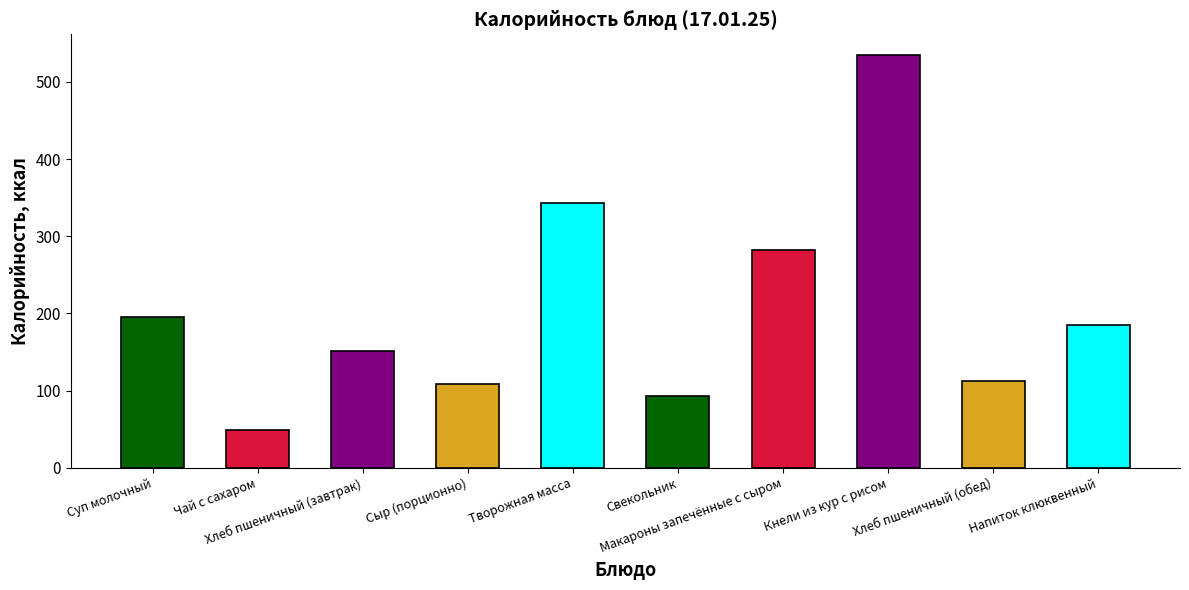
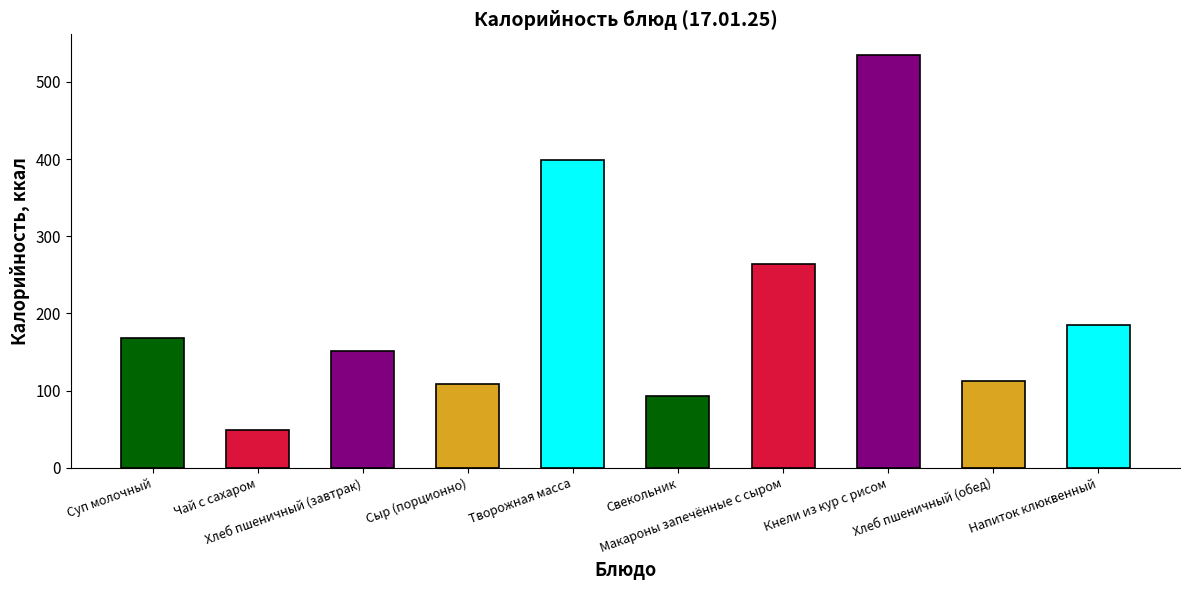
  {
-   "Суп молочный": 200,
+   "Суп молочный": 170,
    "Чай с сахаром": 50,
    "Хлеб пшеничный (завтрак)": 150,
    "Сыр (порционно)": 110,
-   "Творожная масса": 340,
+   "Творожная масса": 400,
    "Свекольник": 90,
-   "Макароны запечённые с сыром": 280,
+   "Макароны запечённые с сыром": 260,
    "Кнели из кур с рисом": 540,
    "Хлеб пшеничный (обед)": 110,
    "Напиток клюквенный": 190
  }
